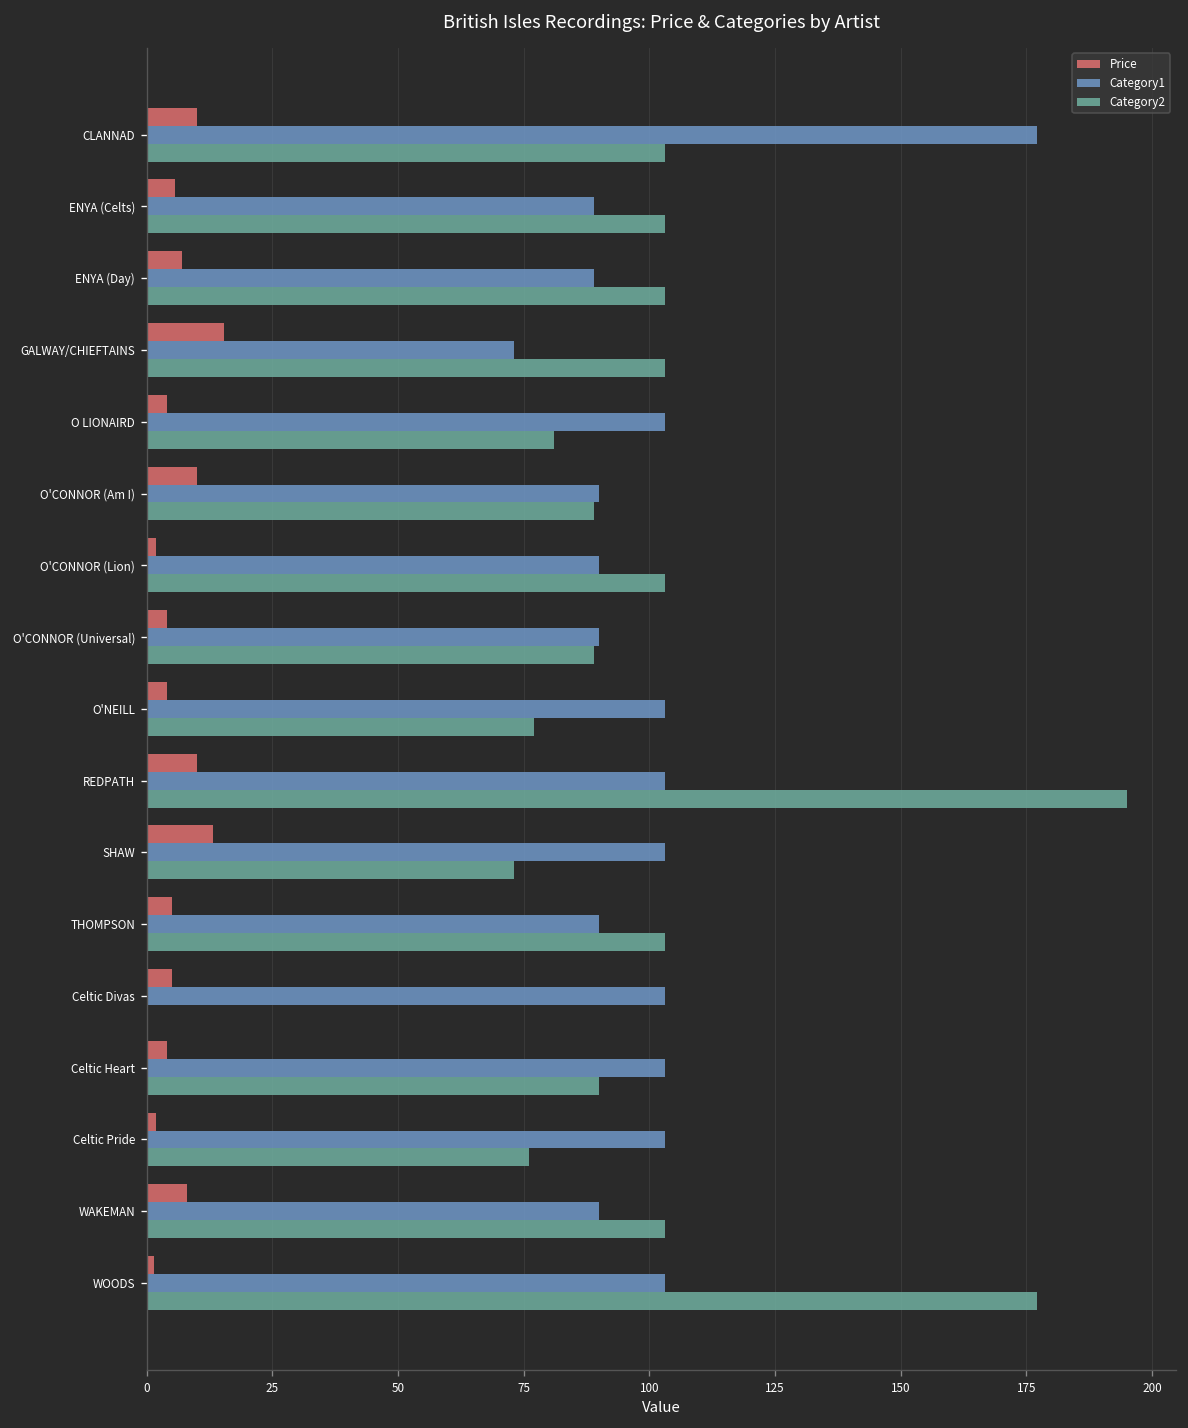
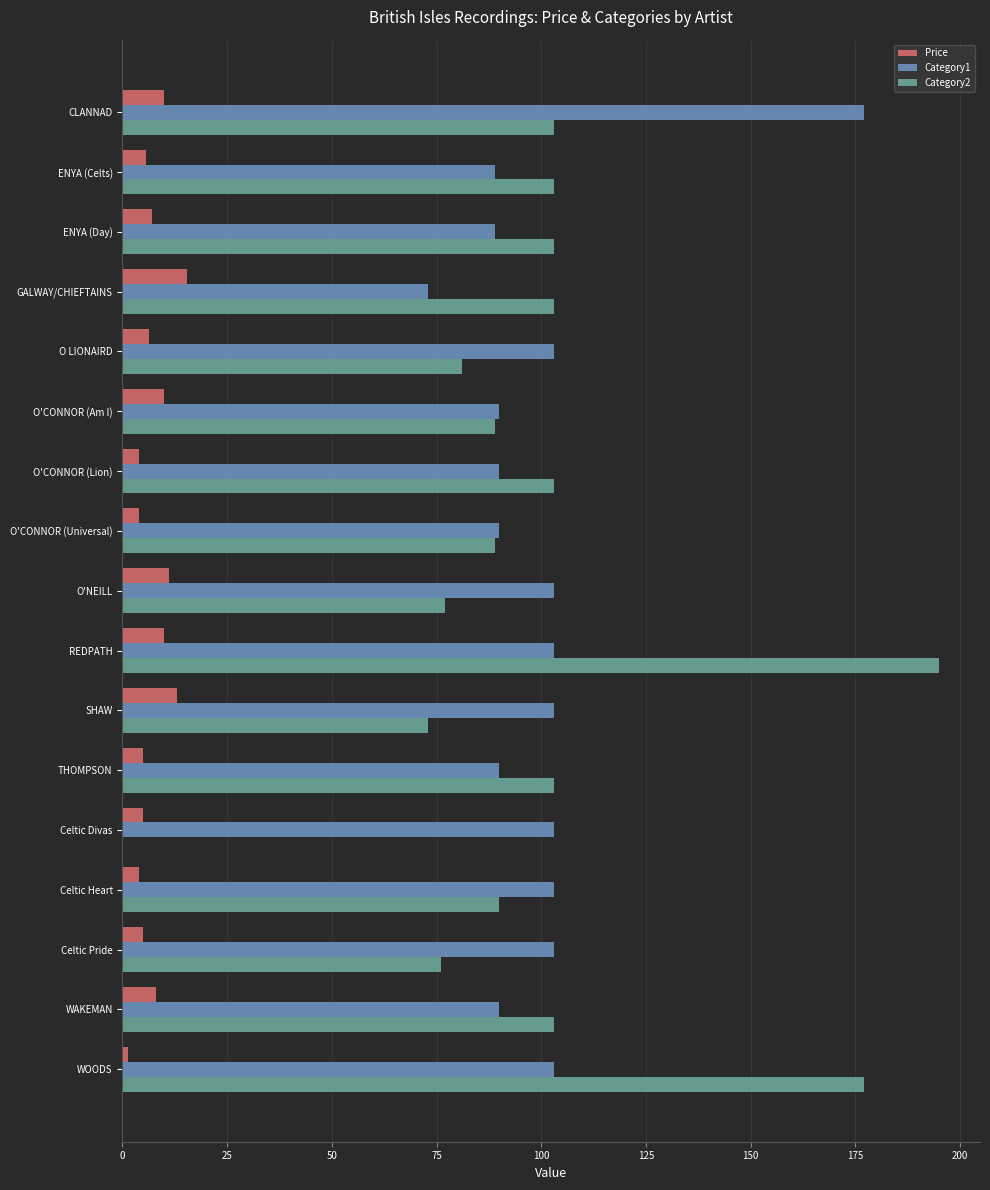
  {
    "Price": {
      "CLANNAD": 10,
      "ENYA (Celts)": 6,
      "ENYA (Day)": 7,
      "GALWAY/CHIEFTAINS": 15,
-     "O LIONAIRD": 4,
+     "O LIONAIRD": 6,
      "O'CONNOR (Am I)": 10,
-     "O'CONNOR (Lion)": 2,
+     "O'CONNOR (Lion)": 4,
      "O'CONNOR (Universal)": 4,
-     "O'NEILL": 4,
+     "O'NEILL": 11,
      "REDPATH": 10,
      "SHAW": 13,
      "THOMPSON": 5,
      "Celtic Divas": 5,
      "Celtic Heart": 4,
-     "Celtic Pride": 2,
+     "Celtic Pride": 5,
      "WAKEMAN": 8,
      "WOODS": 1
    }
  }
